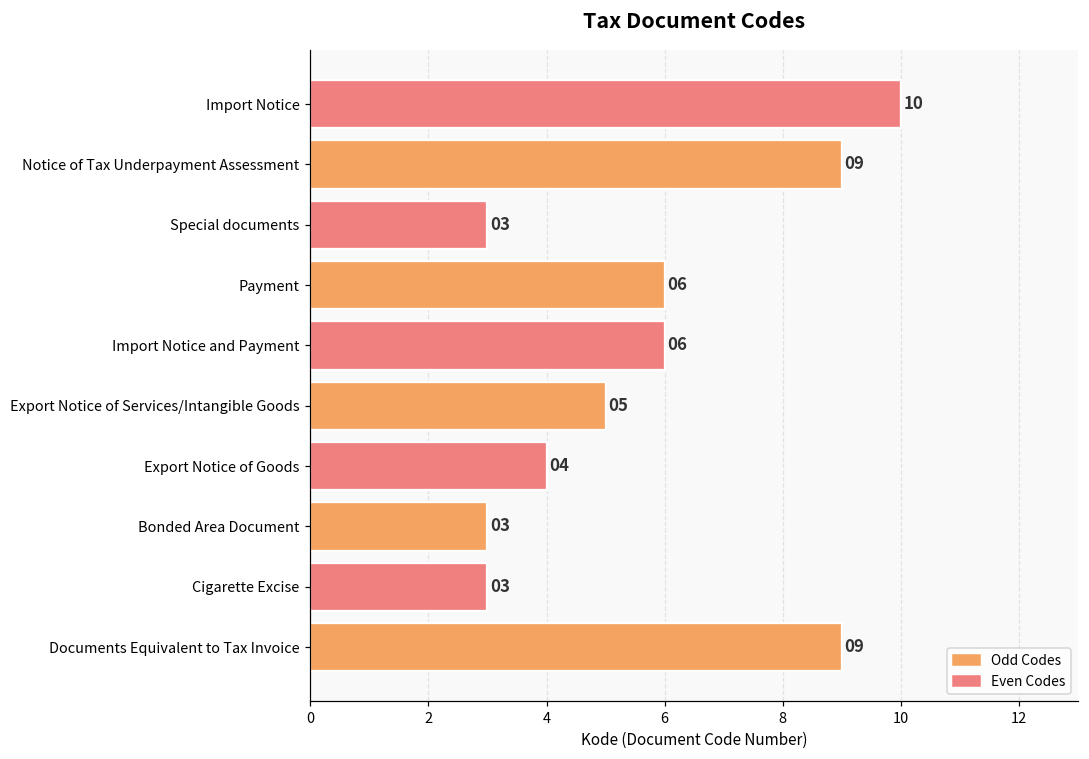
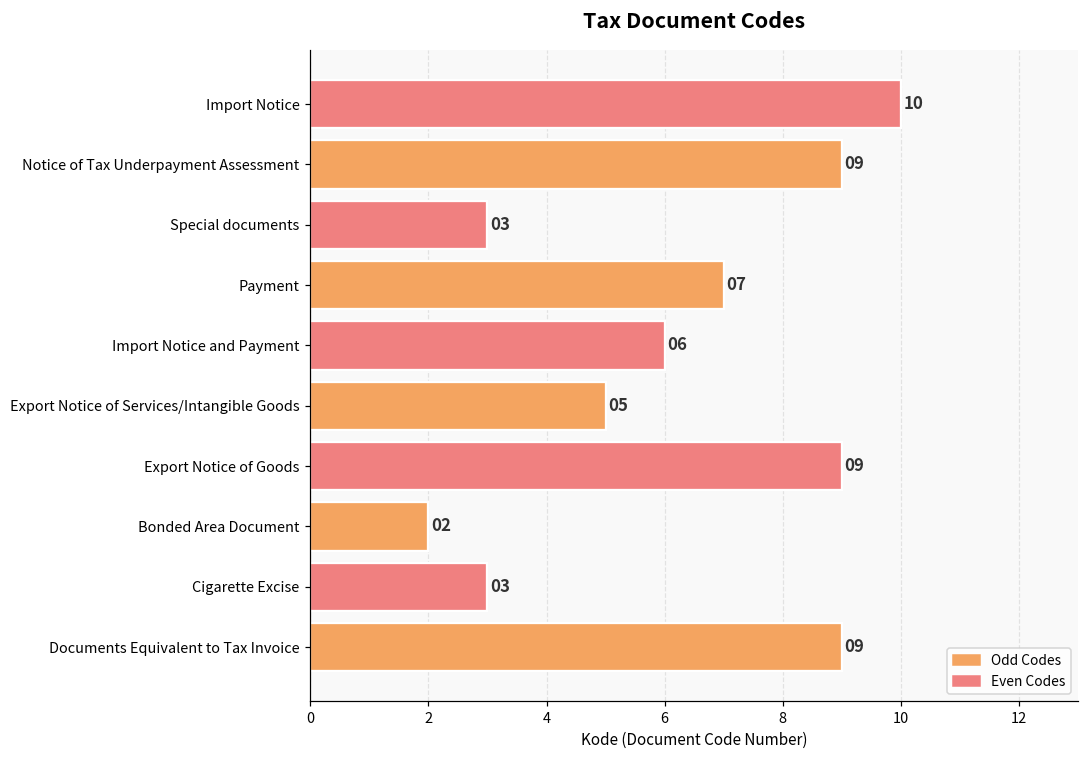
  {
    "Import Notice": "10",
    "Notice of Tax Underpayment Assessment": "09",
    "Special documents": "03",
-   "Payment": "06",
+   "Payment": "07",
    "Import Notice and Payment": "06",
    "Export Notice of Services/Intangible Goods": "05",
-   "Export Notice of Goods": "04",
-   "Bonded Area Document": "03",
+   "Export Notice of Goods": "09",
+   "Bonded Area Document": "02",
    "Cigarette Excise": "03",
    "Documents Equivalent to Tax Invoice": "09"
  }
